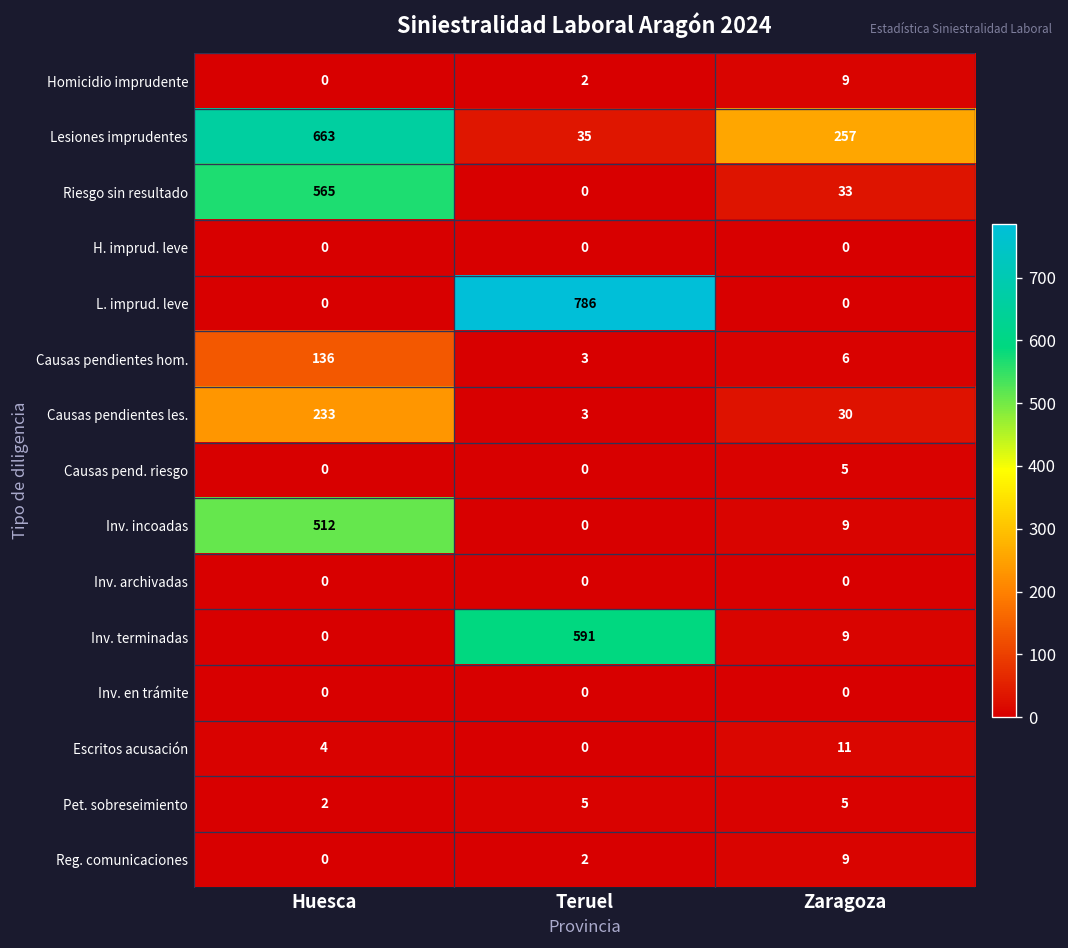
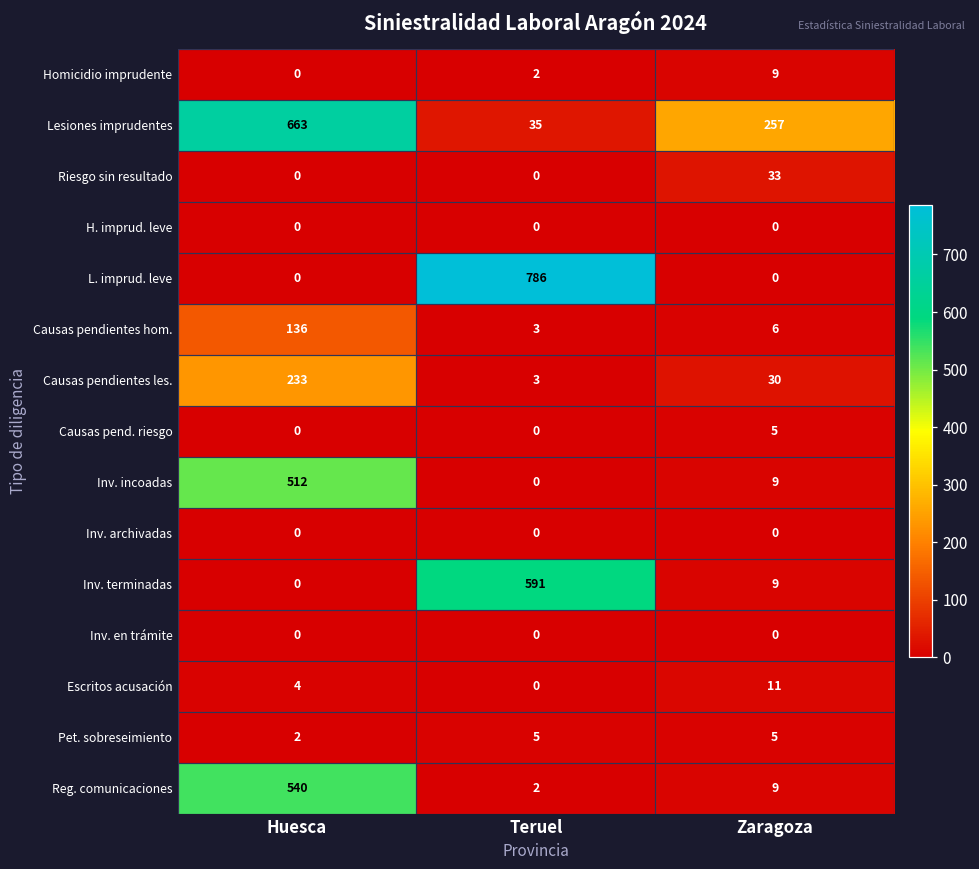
  {
    "Homicidio imprudente": {
      "Huesca": 0,
      "Teruel": 2,
      "Zaragoza": 9
    },
    "Lesiones imprudentes": {
      "Huesca": 663,
      "Teruel": 35,
      "Zaragoza": 257
    },
    "Riesgo sin resultado": {
-     "Huesca": 565,
+     "Huesca": 0,
      "Teruel": 0,
      "Zaragoza": 33
    },
    "H. imprud. leve": {
      "Huesca": 0,
      "Teruel": 0,
      "Zaragoza": 0
    },
    "L. imprud. leve": {
      "Huesca": 0,
      "Teruel": 786,
      "Zaragoza": 0
    },
    "Causas pendientes hom.": {
      "Huesca": 136,
      "Teruel": 3,
      "Zaragoza": 6
    },
    "Causas pendientes les.": {
      "Huesca": 233,
      "Teruel": 3,
      "Zaragoza": 30
    },
    "Causas pend. riesgo": {
      "Huesca": 0,
      "Teruel": 0,
      "Zaragoza": 5
    },
    "Inv. incoadas": {
      "Huesca": 512,
      "Teruel": 0,
      "Zaragoza": 9
    },
    "Inv. archivadas": {
      "Huesca": 0,
      "Teruel": 0,
      "Zaragoza": 0
    },
    "Inv. terminadas": {
      "Huesca": 0,
      "Teruel": 591,
      "Zaragoza": 9
    },
    "Inv. en trámite": {
      "Huesca": 0,
      "Teruel": 0,
      "Zaragoza": 0
    },
    "Escritos acusación": {
      "Huesca": 4,
      "Teruel": 0,
      "Zaragoza": 11
    },
    "Pet. sobreseimiento": {
      "Huesca": 2,
      "Teruel": 5,
      "Zaragoza": 5
    },
    "Reg. comunicaciones": {
-     "Huesca": 0,
+     "Huesca": 540,
      "Teruel": 2,
      "Zaragoza": 9
    }
  }
